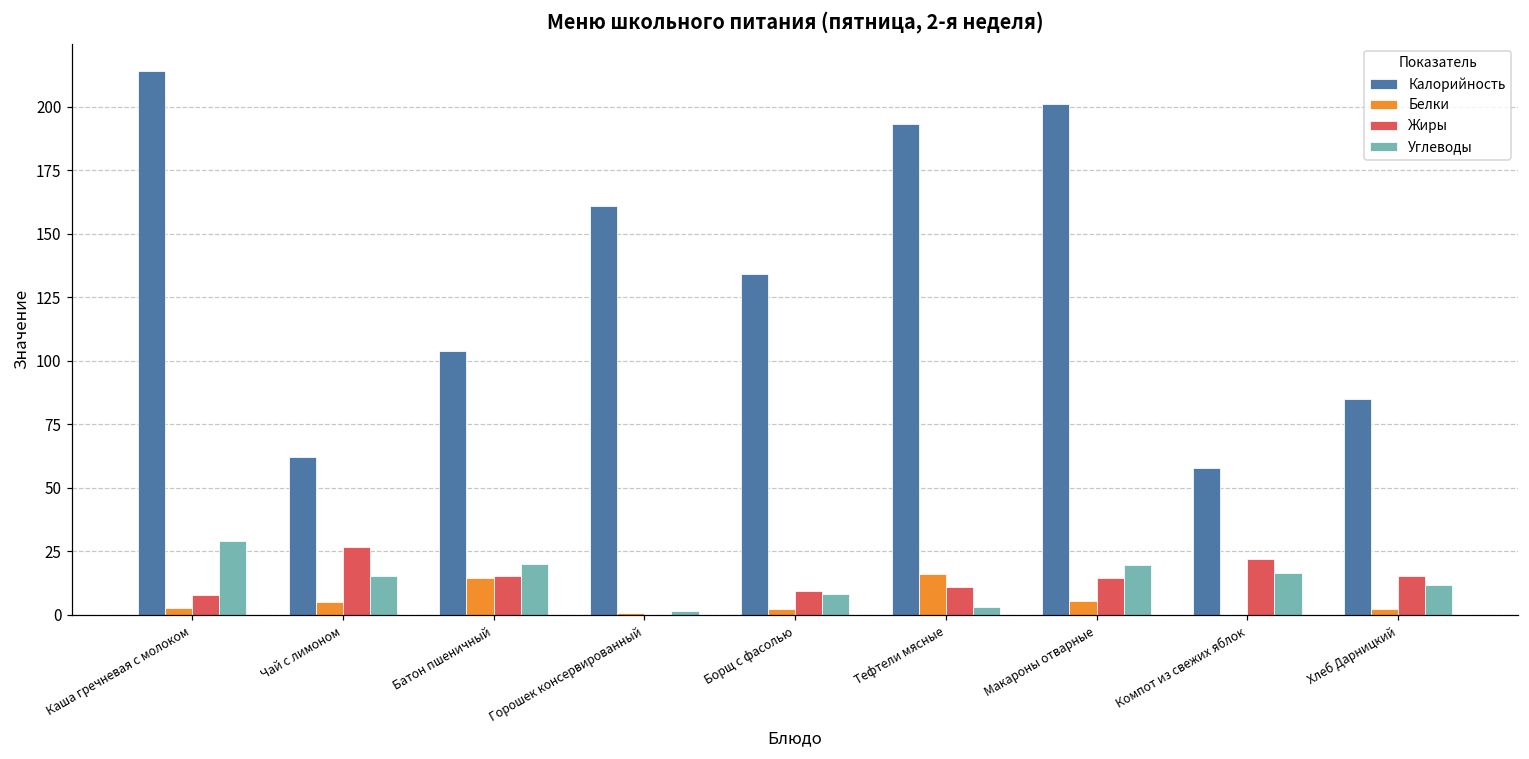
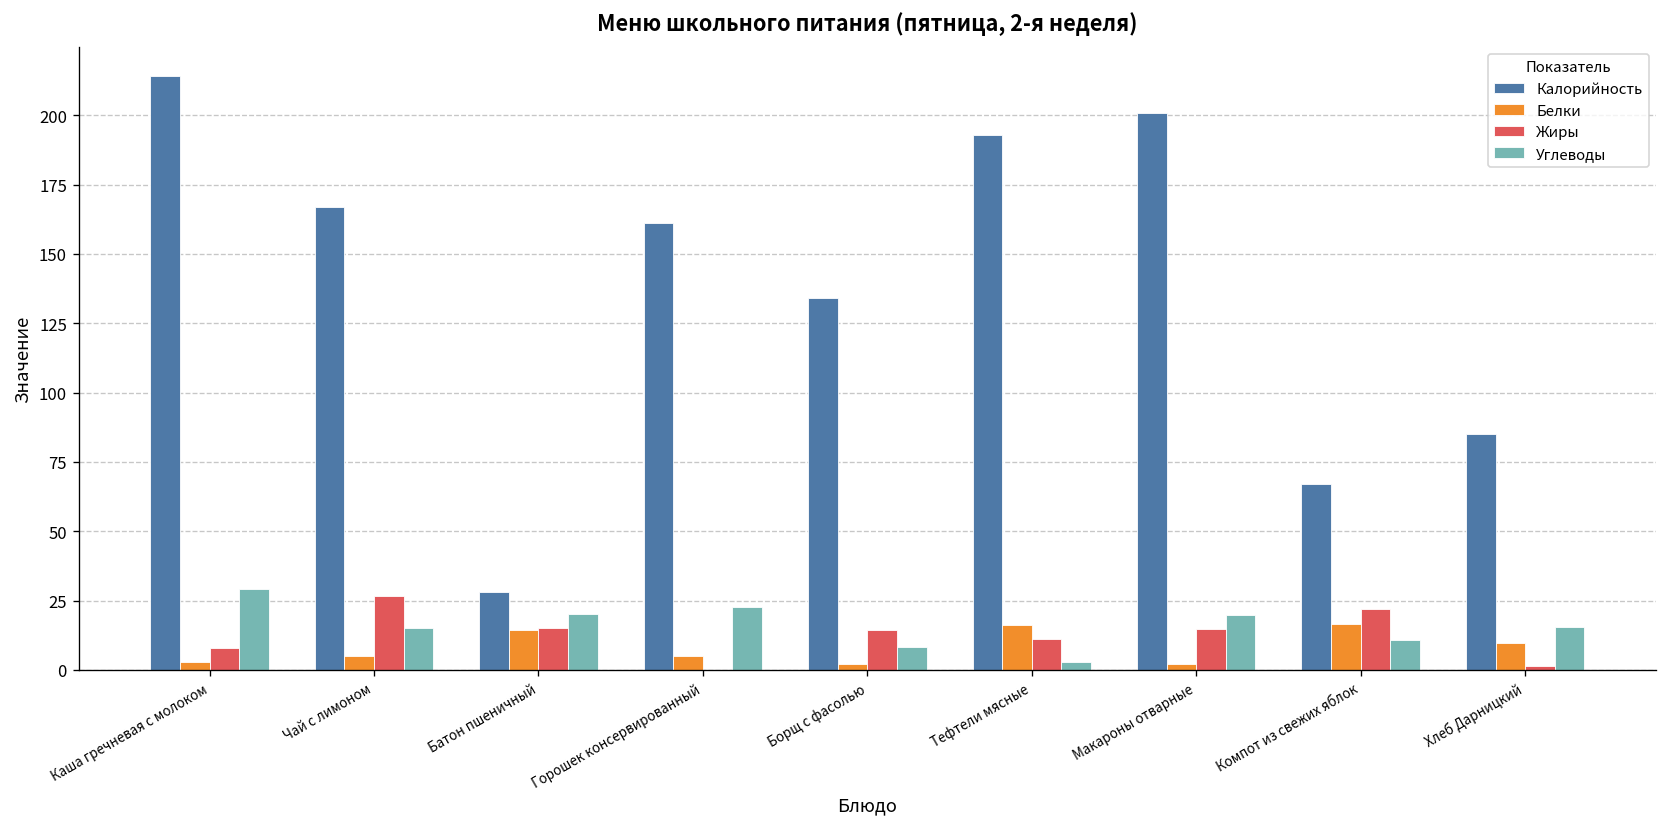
  {
    "Калорийность": {
      "Каша гречневая с молоком": 214,
-     "Чай с лимоном": 62,
-     "Батон пшеничный": 104,
+     "Чай с лимоном": 167,
+     "Батон пшеничный": 28,
      "Горошек консервированный": 161,
      "Борщ с фасолью": 134,
      "Тефтели мясные": 193,
      "Макароны отварные": 201,
-     "Компот из свежих яблок": 58,
+     "Компот из свежих яблок": 67,
      "Хлеб Дарницкий": 85
    },
    "Белки": {
      "Каша гречневая с молоком": 3,
      "Чай с лимоном": 5,
      "Батон пшеничный": 15,
-     "Горошек консервированный": 1,
+     "Горошек консервированный": 5,
      "Борщ с фасолью": 2,
      "Тефтели мясные": 16,
-     "Макароны отварные": 6,
-     "Компот из свежих яблок": 0,
-     "Хлеб Дарницкий": 2
+     "Макароны отварные": 2,
+     "Компот из свежих яблок": 17,
+     "Хлеб Дарницкий": 10
    },
    "Жиры": {
      "Каша гречневая с молоком": 8,
      "Чай с лимоном": 27,
      "Батон пшеничный": 15,
      "Горошек консервированный": 0,
-     "Борщ с фасолью": 9,
+     "Борщ с фасолью": 15,
      "Тефтели мясные": 11,
      "Макароны отварные": 15,
      "Компот из свежих яблок": 22,
-     "Хлеб Дарницкий": 15
+     "Хлеб Дарницкий": 1
    },
    "Углеводы": {
      "Каша гречневая с молоком": 29,
      "Чай с лимоном": 15,
      "Батон пшеничный": 20,
-     "Горошек консервированный": 2,
+     "Горошек консервированный": 23,
      "Борщ с фасолью": 8,
      "Тефтели мясные": 3,
      "Макароны отварные": 20,
-     "Компот из свежих яблок": 17,
-     "Хлеб Дарницкий": 12
+     "Компот из свежих яблок": 11,
+     "Хлеб Дарницкий": 15
    }
  }
